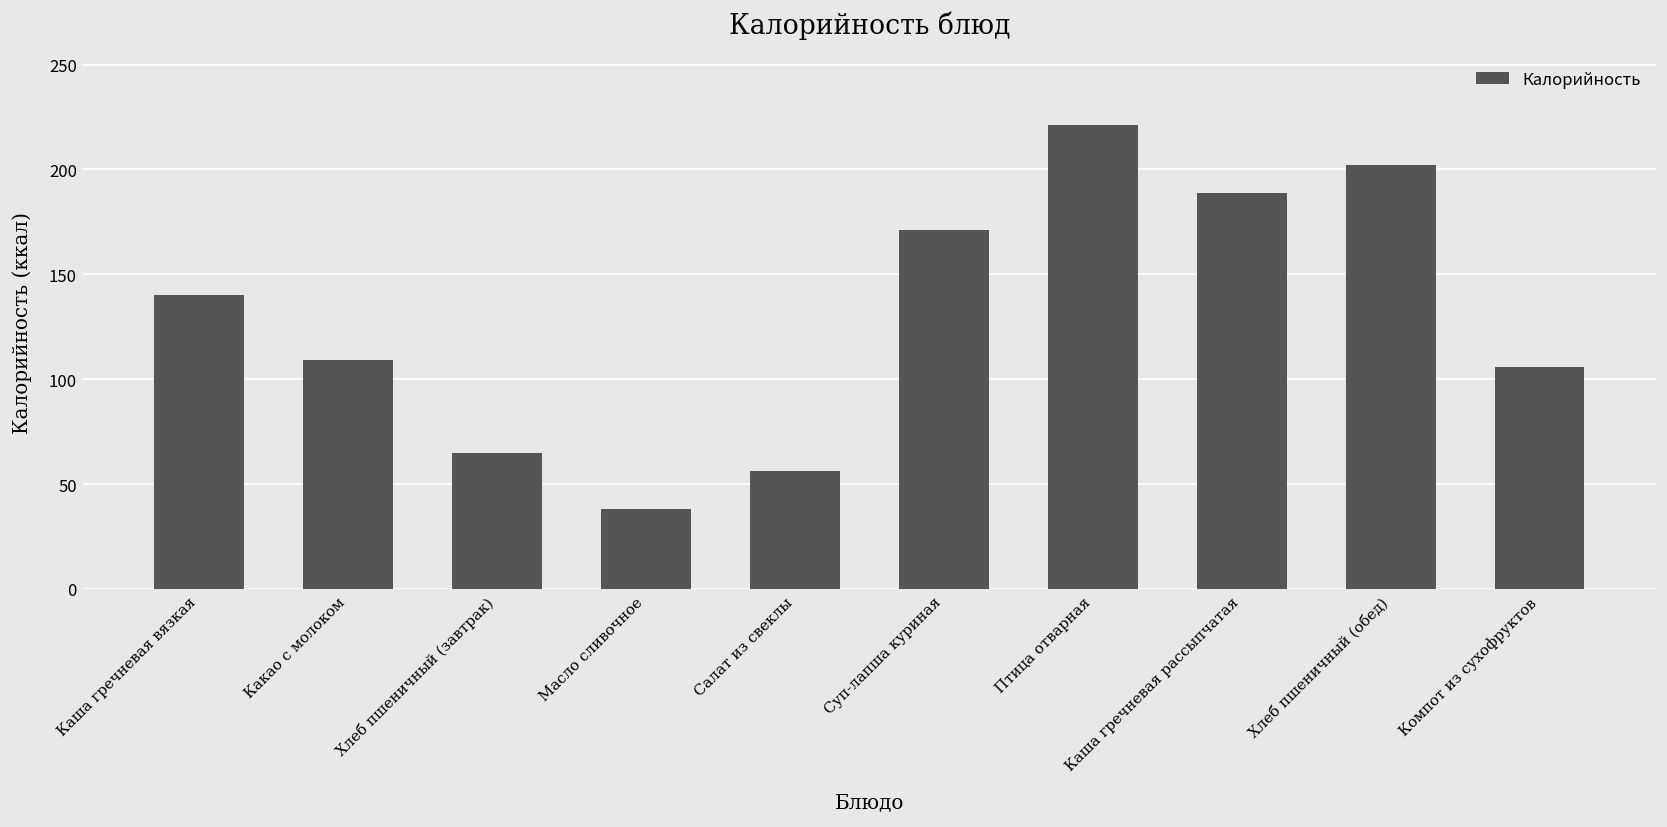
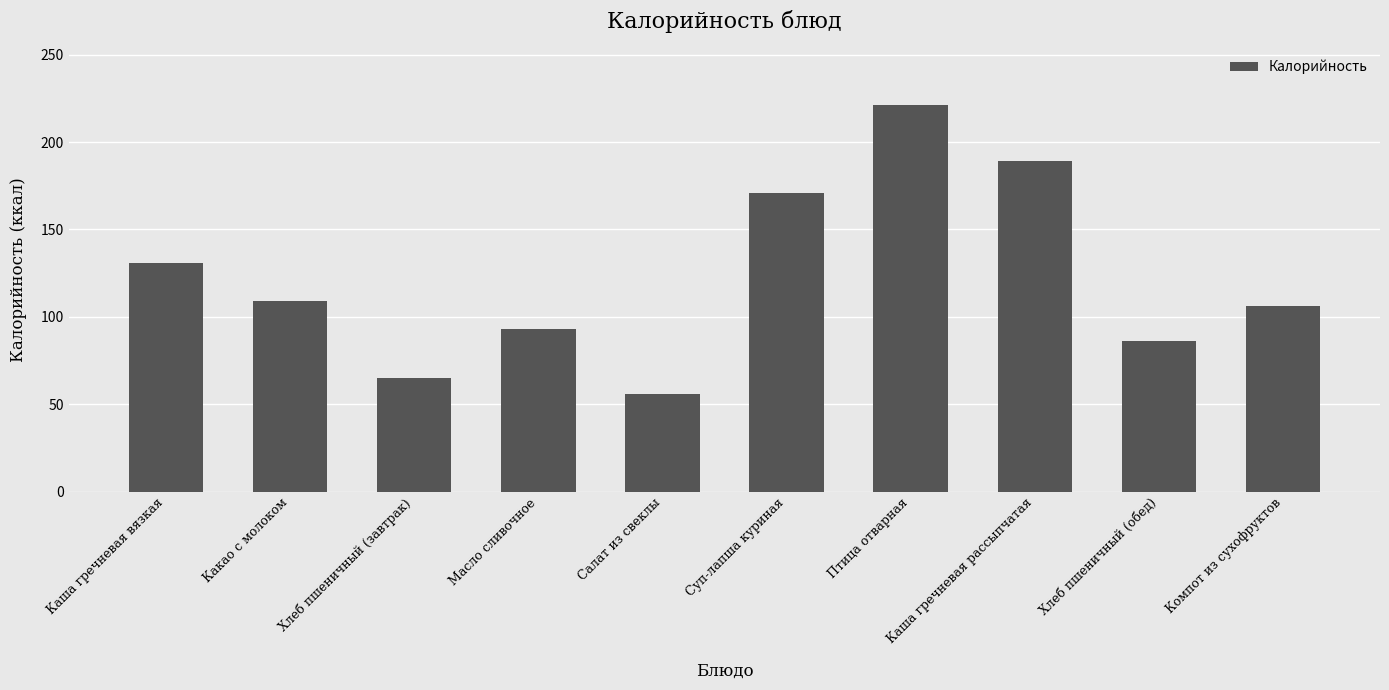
  {
-   "Каша гречневая вязкая": 140,
+   "Каша гречневая вязкая": 131,
    "Какао с молоком": 109,
    "Хлеб пшеничный (завтрак)": 65,
-   "Масло сливочное": 38,
+   "Масло сливочное": 93,
    "Салат из свеклы": 56,
    "Суп-лапша куриная": 171,
    "Птица отварная": 221,
    "Каша гречневая рассыпчатая": 189,
-   "Хлеб пшеничный (обед)": 202,
+   "Хлеб пшеничный (обед)": 86,
    "Компот из сухофруктов": 106
  }
